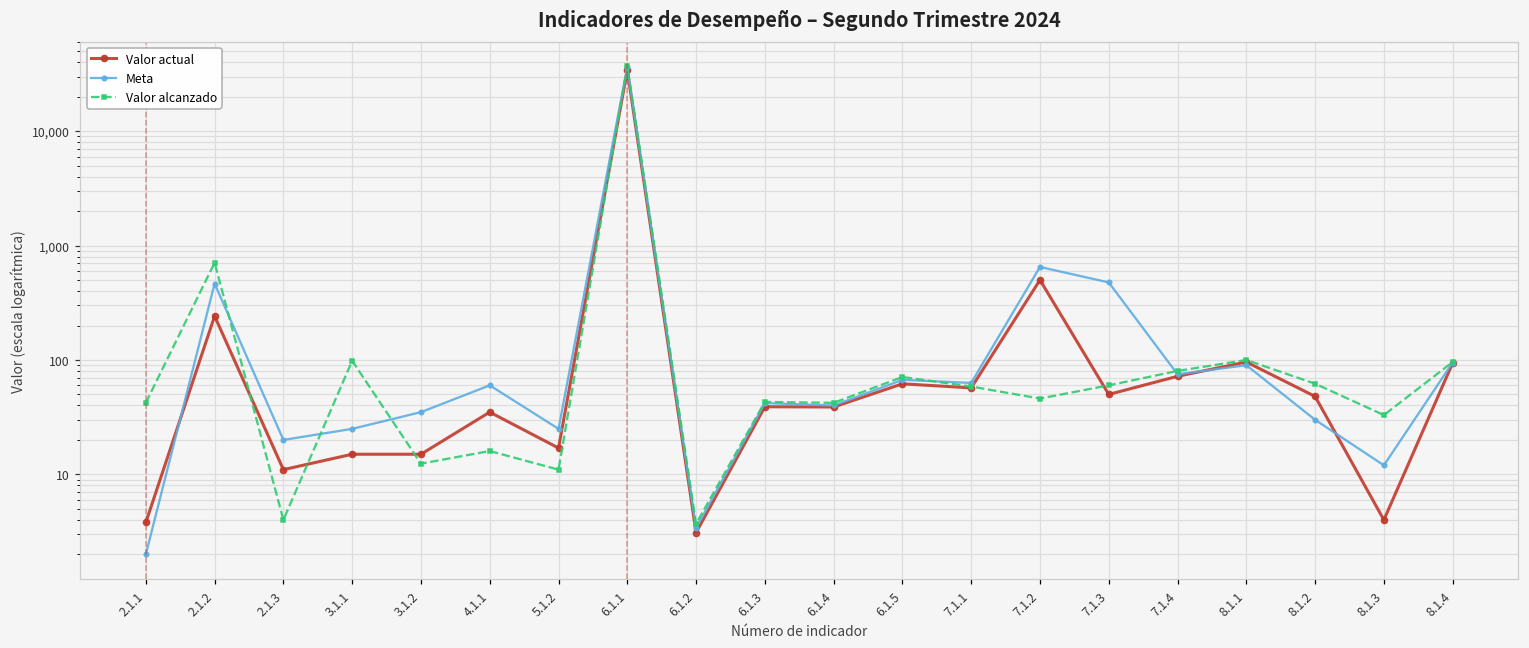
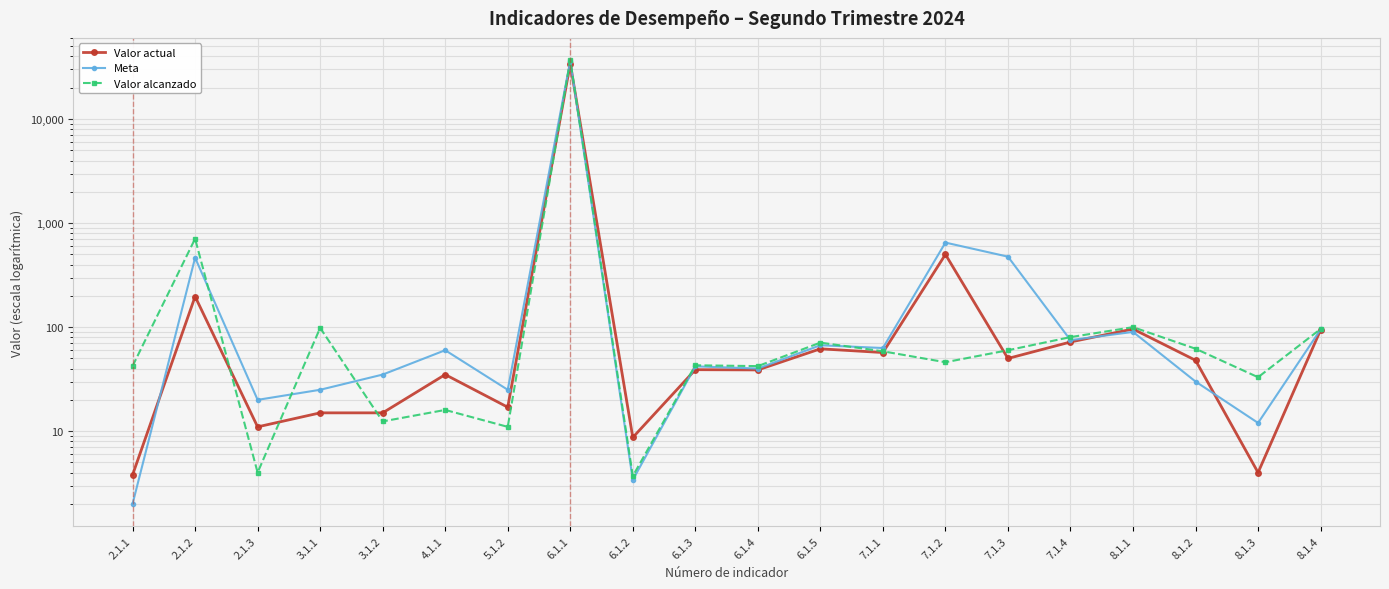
  {
    "Valor actual": {
      "2.1.1": "3.8",
-     "2.1.2": "240",
+     "2.1.2": "200",
      "2.1.3": "11",
      "3.1.1": "15",
      "3.1.2": "15",
      "4.1.1": "35",
      "5.1.2": "17",
      "6.1.1": "34,000",
-     "6.1.2": "3.1",
+     "6.1.2": "9",
      "6.1.3": "39",
      "6.1.5": "60",
      "7.1.2": "500",
      "7.1.3": "50",
      "8.1.2": "50",
      "8.1.3": "4.0"
    },
    "Meta": {
      "2.1.1": "2.0",
      "2.1.2": "500",
      "2.1.3": "20",
      "3.1.1": "25",
      "3.1.2": "35",
      "4.1.1": "60",
      "5.1.2": "25",
      "6.1.2": "3.4",
      "6.1.5": "70",
      "7.1.1": "60",
      "7.1.2": "700",
      "7.1.3": "500",
      "8.1.1": "90",
      "8.1.2": "30",
      "8.1.3": "12"
    },
    "Valor alcanzado": {
      "2.1.1": "42",
      "2.1.2": "700",
      "2.1.3": "4.0",
      "3.1.1": "100",
      "3.1.2": "12",
      "4.1.1": "16",
      "5.1.2": "11",
      "6.1.2": "3.7",
      "6.1.5": "70",
      "7.1.2": "50",
      "7.1.3": "60",
      "7.1.4": "80",
      "8.1.2": "60",
      "8.1.3": "33"
    }
  }
